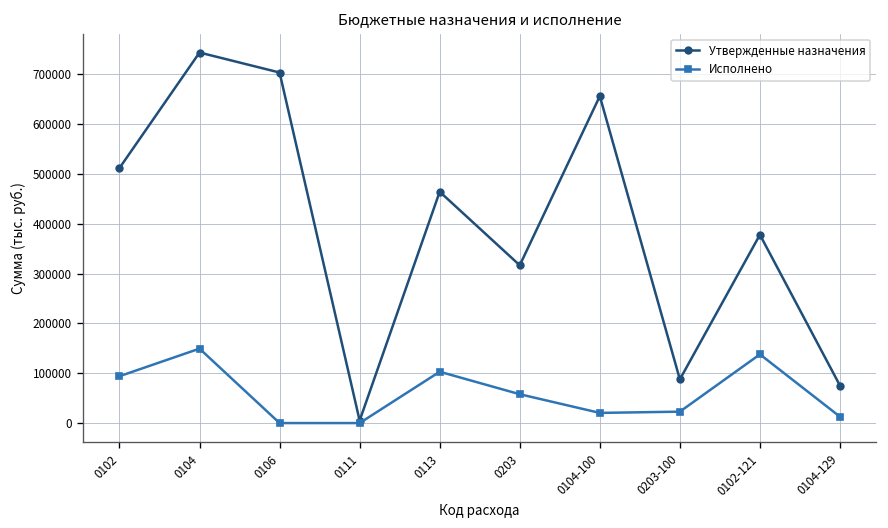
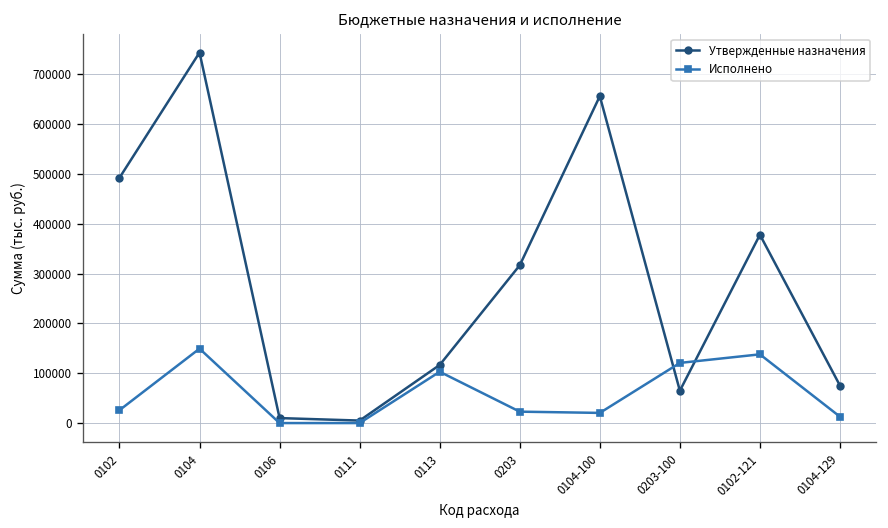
  {
    "Утвержденные назначения": {
-     "0102": 510000,
+     "0102": 490000,
      "0104": 740000,
-     "0106": 700000,
-     "0113": 460000,
+     "0106": 10000,
+     "0113": 120000,
      "0203": 320000,
      "0104-100": 660000,
-     "0203-100": 90000,
+     "0203-100": 60000,
      "0102-121": 380000,
      "0104-129": 80000
    },
    "Исполнено": {
-     "0102": 90000,
+     "0102": 30000,
      "0104": 150000,
      "0106": 0,
      "0113": 100000,
-     "0203": 60000,
+     "0203": 20000,
      "0104-100": 20000,
-     "0203-100": 20000,
+     "0203-100": 120000,
      "0102-121": 140000,
      "0104-129": 10000
    }
  }
